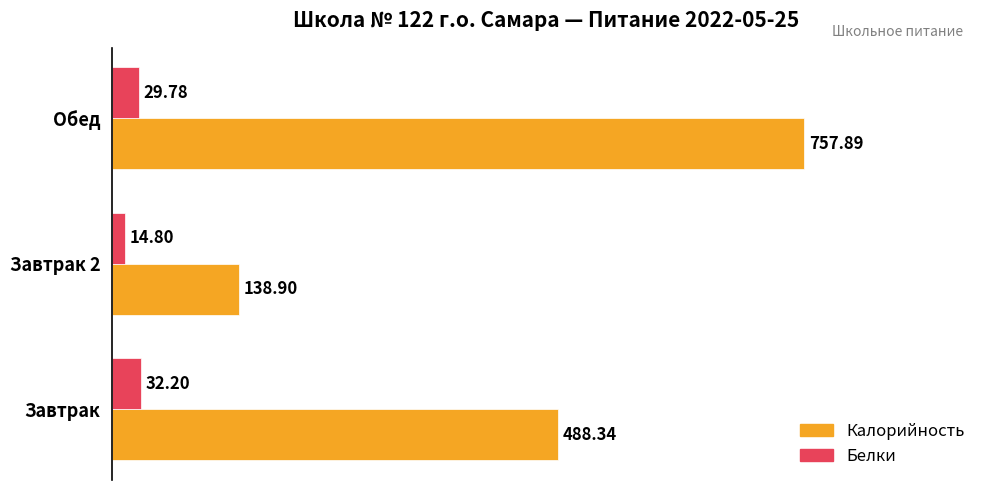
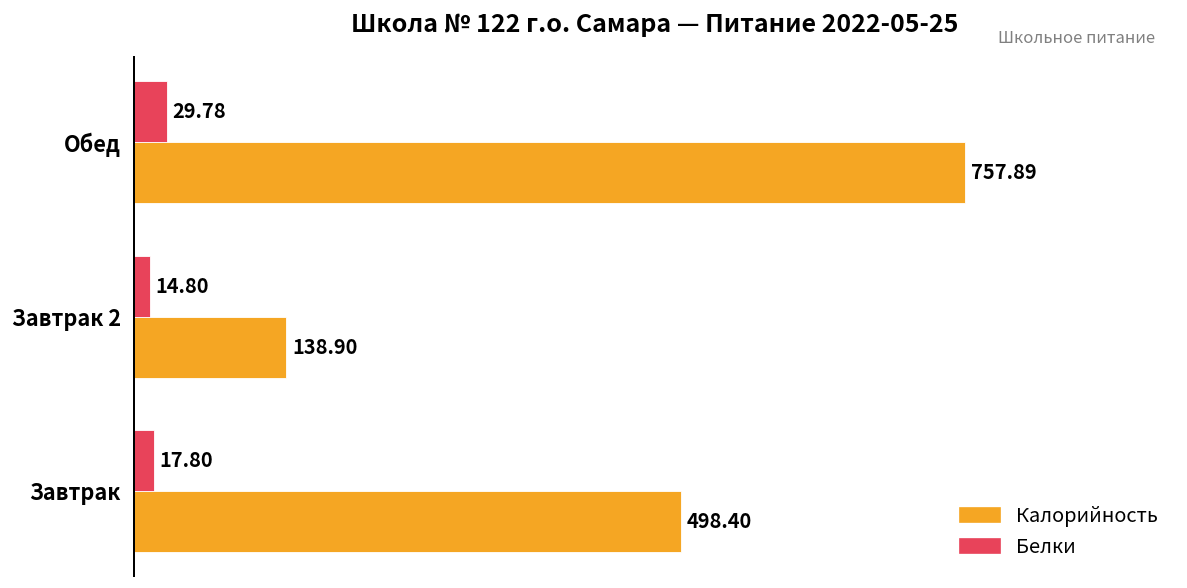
  {
    "Калорийность": {
      "Обед": 757.89,
      "Завтрак 2": 138.90,
-     "Завтрак": 488.34
+     "Завтрак": 498.40
    },
    "Белки": {
      "Обед": 29.78,
      "Завтрак 2": 14.80,
-     "Завтрак": 32.20
+     "Завтрак": 17.80
    }
  }
